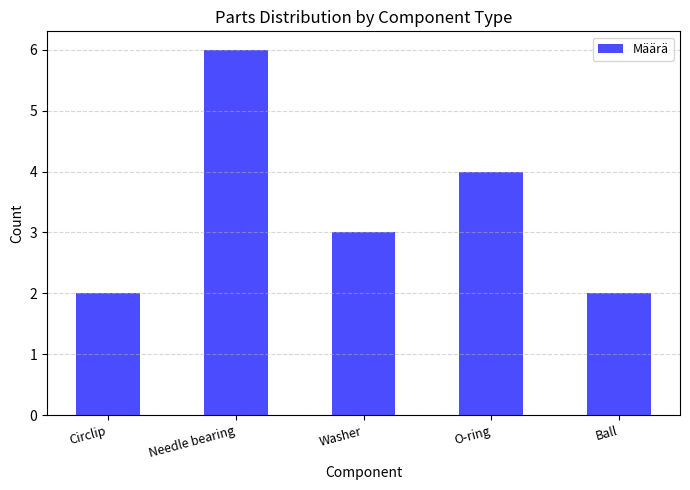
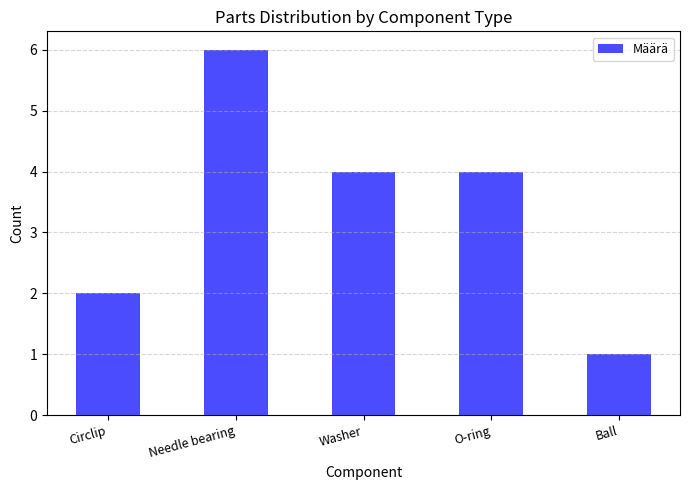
  {
    "Circlip": 2,
    "Needle bearing": 6,
-   "Washer": 3,
+   "Washer": 4,
    "O-ring": 4,
-   "Ball": 2
+   "Ball": 1
  }
